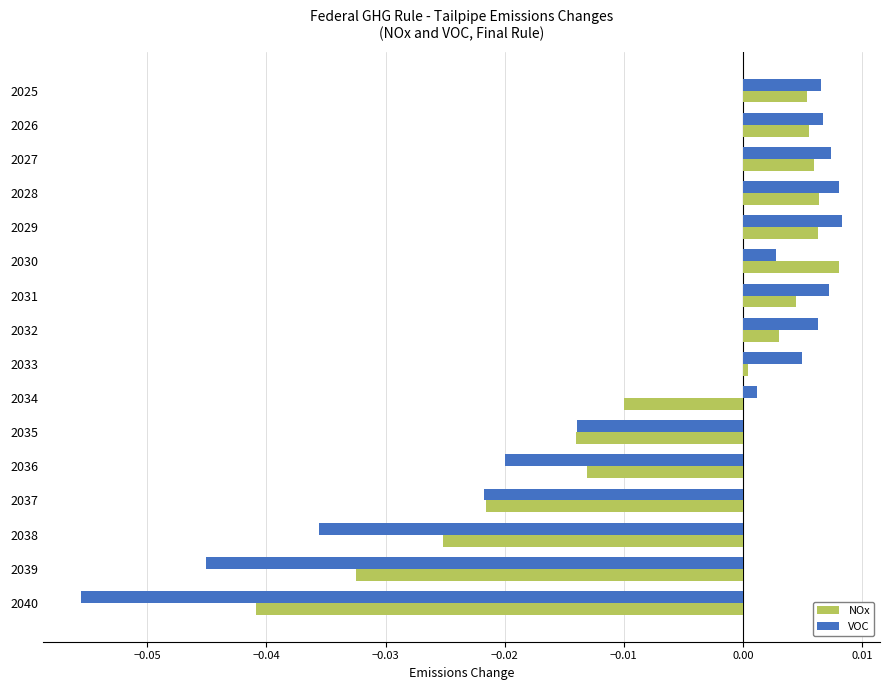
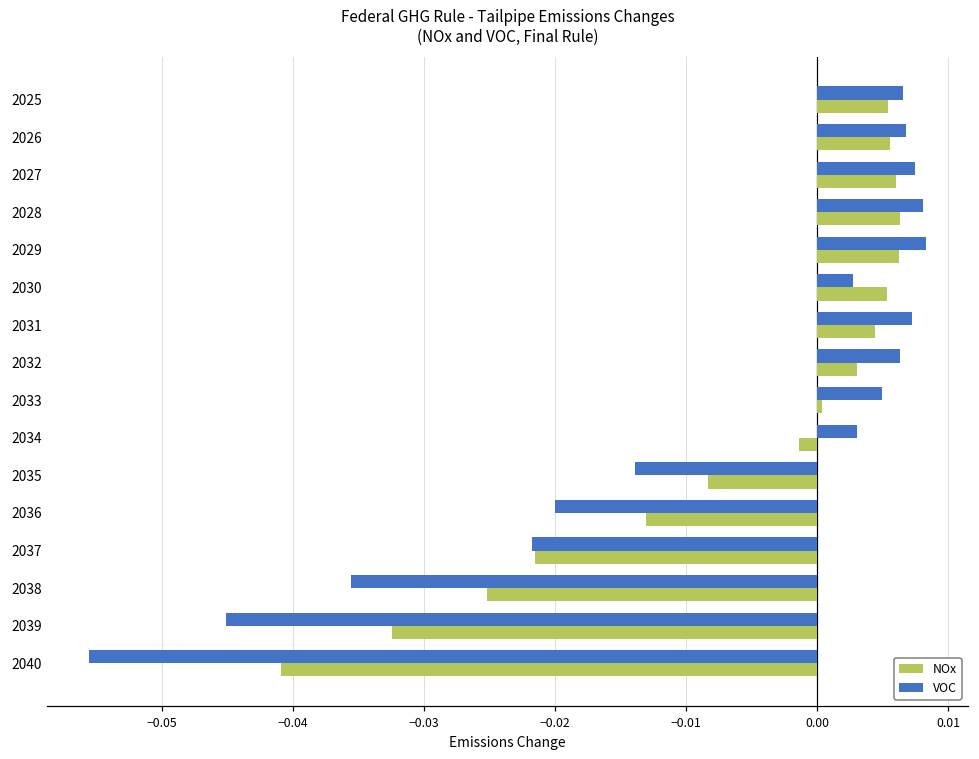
  {
    "NOx": {
      "2025": 0.0054,
      "2026": 0.0055,
      "2027": 0.0060,
      "2028": 0.0064,
      "2029": 0.0063,
-     "2030": 0.0080,
+     "2030": 0.0053,
      "2031": 0.0044,
      "2032": 0.0030,
      "2033": 0.0004,
-     "2034": -0.0100,
-     "2035": -0.0140,
+     "2034": -0.0014,
+     "2035": -0.0083,
      "2036": -0.0131,
      "2037": -0.0216,
      "2038": -0.0252,
      "2039": -0.0324,
      "2040": -0.0409
    },
    "VOC": {
      "2025": 0.0066,
      "2026": 0.0068,
      "2027": 0.0074,
      "2028": 0.0081,
      "2029": 0.0083,
      "2030": 0.0028,
      "2031": 0.0072,
      "2032": 0.0063,
      "2033": 0.0050,
-     "2034": 0.0012,
+     "2034": 0.0030,
      "2035": -0.0139,
      "2036": -0.0200,
      "2037": -0.0218,
      "2038": -0.0355,
      "2039": -0.0451,
      "2040": -0.0556
    }
  }
